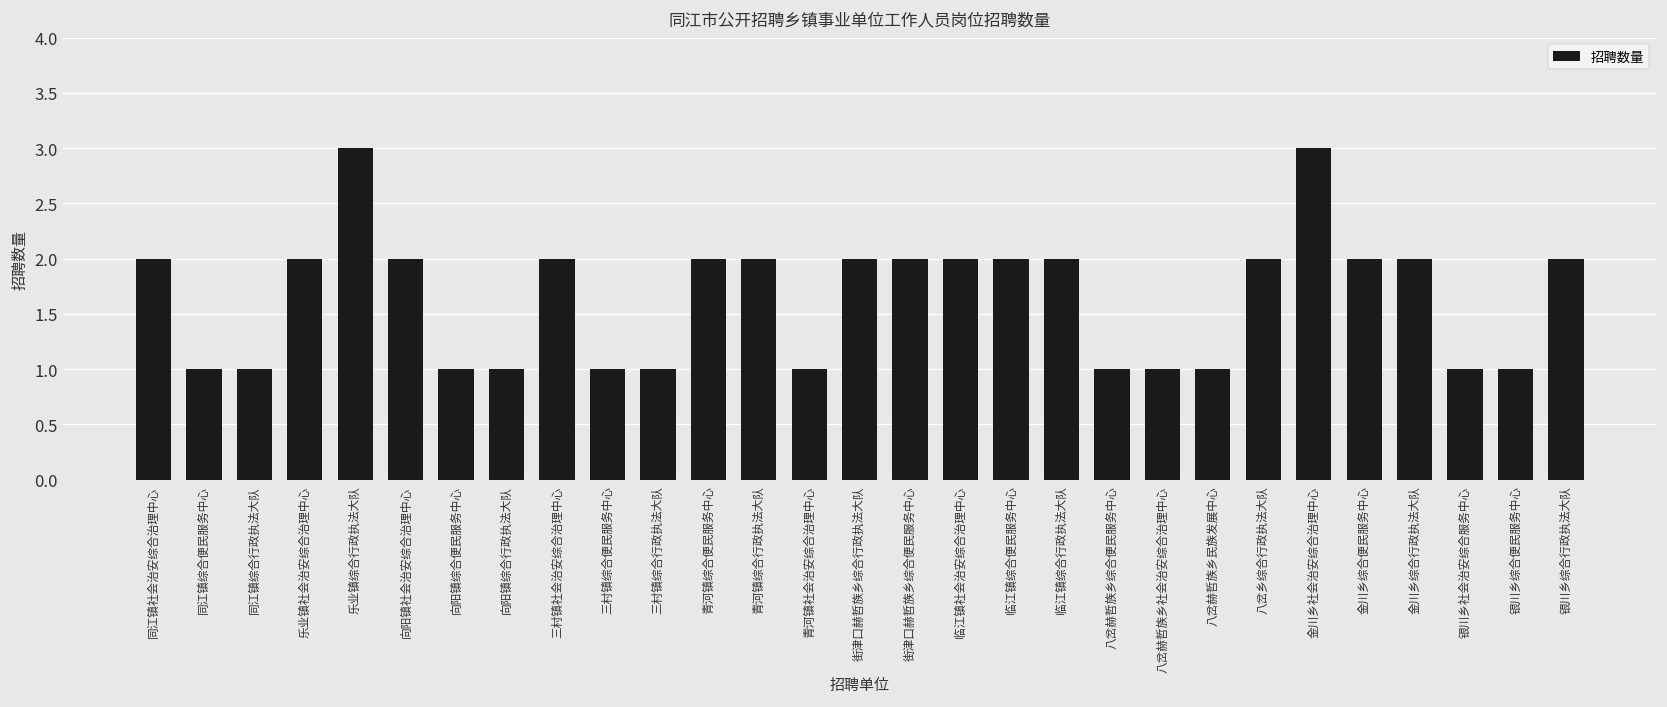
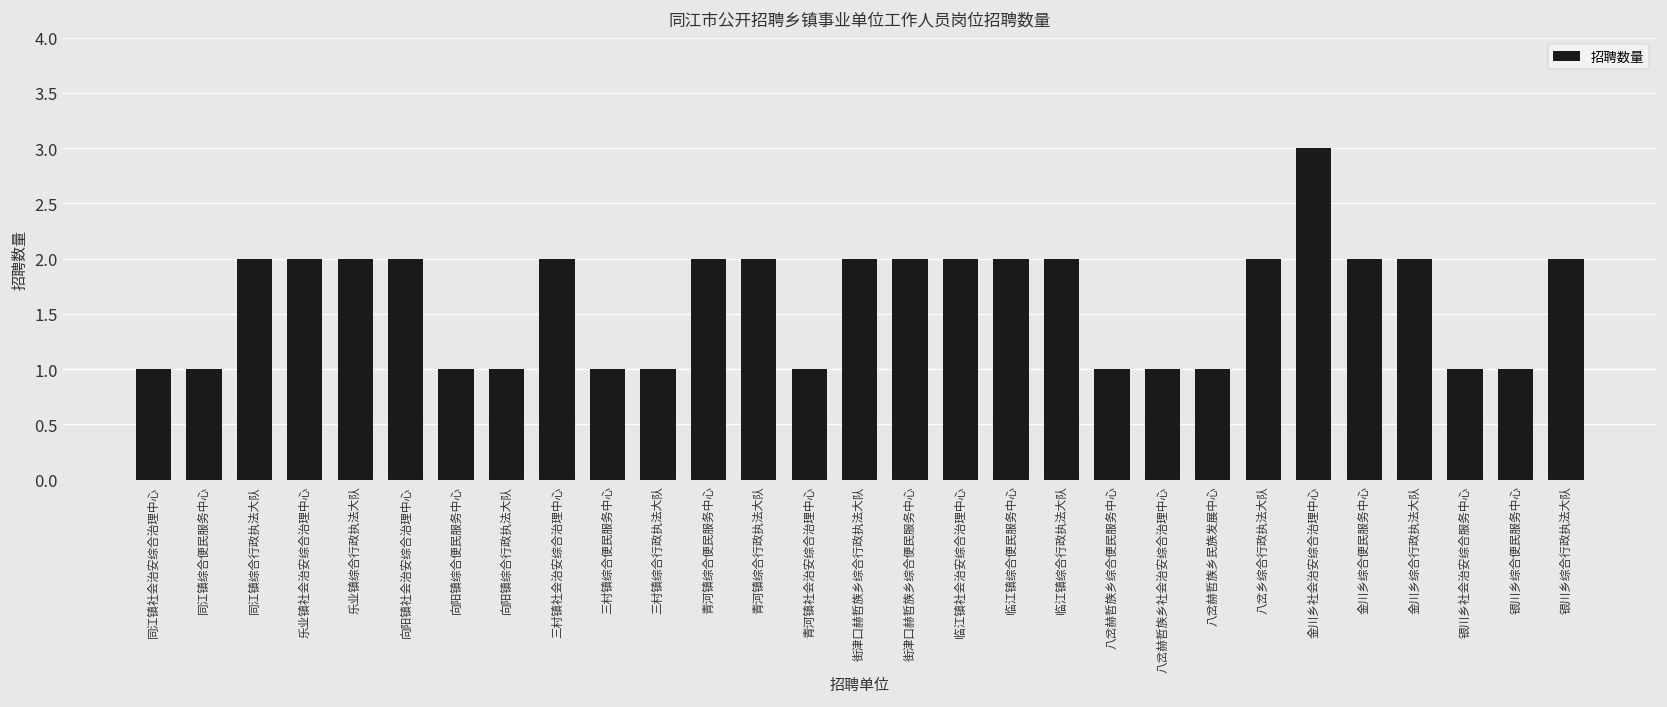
  {
-   "同江镇社会治安综合治理中心": 2,
+   "同江镇社会治安综合治理中心": 1,
    "同江镇综合便民服务中心": 1,
-   "同江镇综合行政执法大队": 1,
+   "同江镇综合行政执法大队": 2,
    "乐业镇社会治安综合治理中心": 2,
-   "乐业镇综合行政执法大队": 3,
+   "乐业镇综合行政执法大队": 2,
    "向阳镇社会治安综合治理中心": 2,
    "向阳镇综合便民服务中心": 1,
    "向阳镇综合行政执法大队": 1,
    "三村镇社会治安综合治理中心": 2,
    "三村镇综合便民服务中心": 1,
    "三村镇综合行政执法大队": 1,
    "青河镇综合便民服务中心": 2,
    "青河镇综合行政执法大队": 2,
    "青河镇社会治安综合治理中心": 1,
    "街津口赫哲族乡综合行政执法大队": 2,
    "街津口赫哲族乡综合便民服务中心": 2,
    "临江镇社会治安综合治理中心": 2,
    "临江镇综合便民服务中心": 2,
    "临江镇综合行政执法大队": 2,
    "八岔赫哲族乡综合便民服务中心": 1,
    "八岔赫哲族乡社会治安综合治理中心": 1,
    "八岔赫哲族乡民族发展中心": 1,
    "八岔乡综合行政执法大队": 2,
    "金川乡社会治安综合治理中心": 3,
    "金川乡综合便民服务中心": 2,
    "金川乡综合行政执法大队": 2,
    "银川乡社会治安综合服务中心": 1,
    "银川乡综合便民服务中心": 1,
    "银川乡综合行政执法大队": 2
  }
